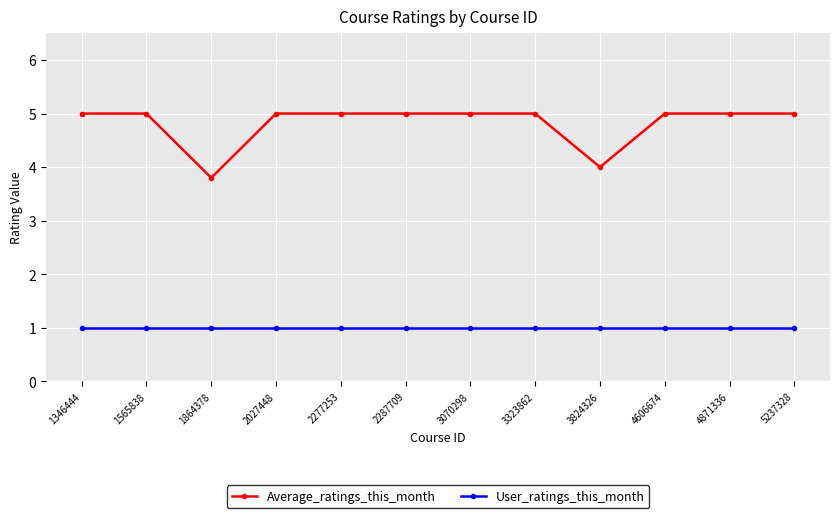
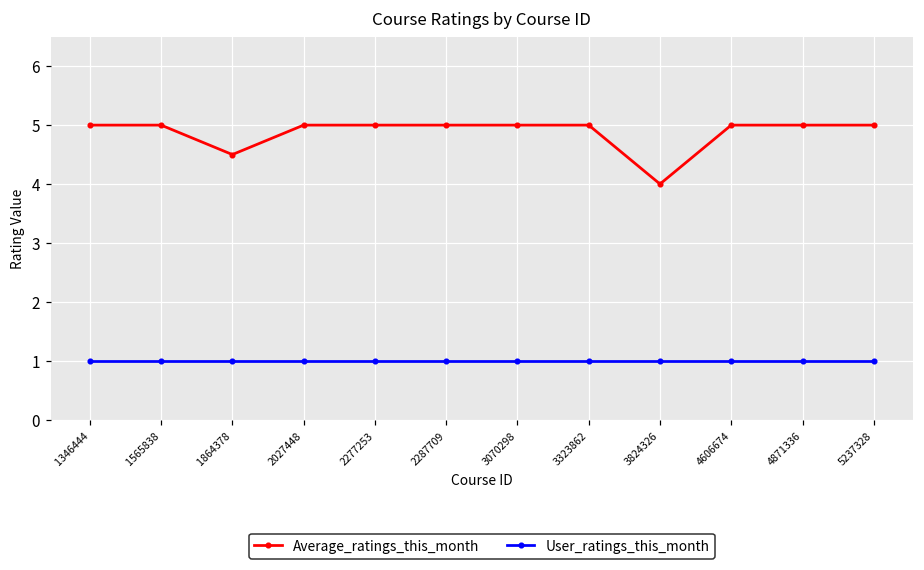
  {
    "Average_ratings_this_month": {
      "1346444": 5.0,
      "1565838": 5.0,
-     "1864378": 3.8,
+     "1864378": 4.5,
      "2027448": 5.0,
      "2277253": 5.0,
      "2287709": 5.0,
      "3070298": 5.0,
      "3323862": 5.0,
      "3824326": 4.0,
      "4606674": 5.0,
      "4871336": 5.0,
      "5237328": 5.0
    },
    "User_ratings_this_month": {
      "1346444": 1.0,
      "1565838": 1.0,
      "1864378": 1.0,
      "2027448": 1.0,
      "2277253": 1.0,
      "2287709": 1.0,
      "3070298": 1.0,
      "3323862": 1.0,
      "3824326": 1.0,
      "4606674": 1.0,
      "4871336": 1.0,
      "5237328": 1.0
    }
  }
